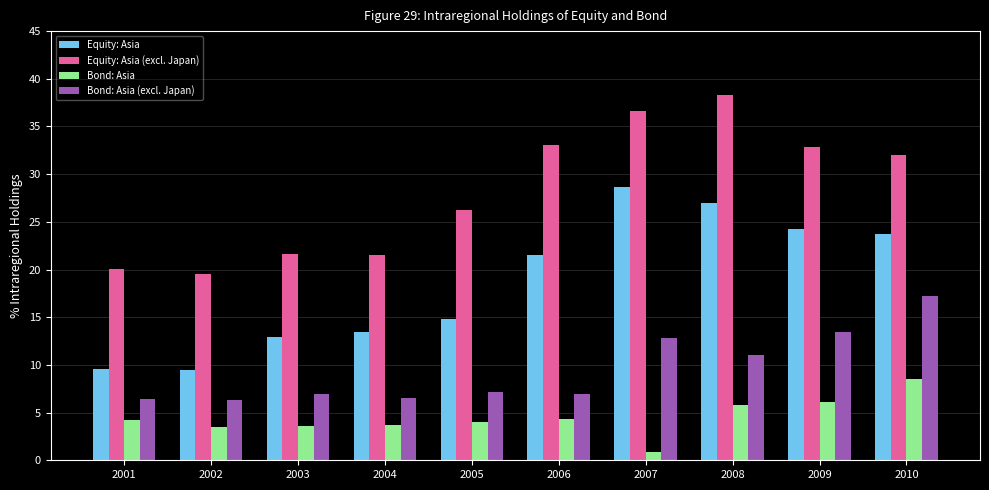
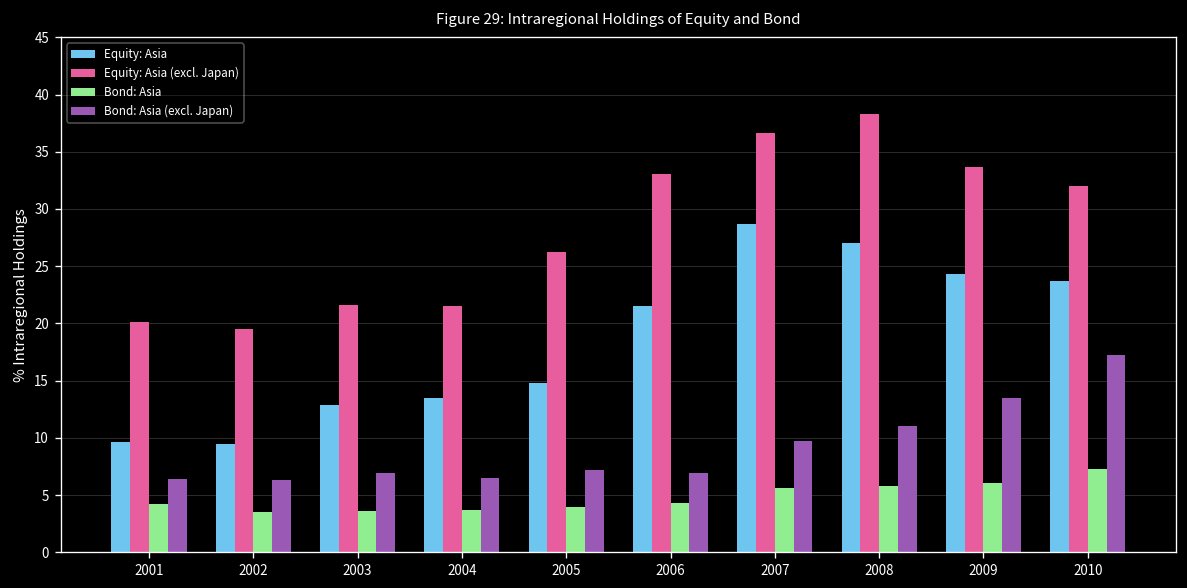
  {
    "Equity: Asia": {
      "2001": 10,
      "2002": 10,
      "2003": 13,
      "2004": 14,
      "2005": 15,
      "2006": 22,
      "2007": 29,
      "2008": 27,
      "2009": 24,
      "2010": 24
    },
    "Equity: Asia (excl. Japan)": {
      "2001": 20,
      "2002": 20,
      "2003": 22,
      "2004": 22,
      "2005": 26,
      "2006": 33,
      "2007": 37,
      "2008": 38,
-     "2009": 33,
+     "2009": 34,
      "2010": 32
    },
    "Bond: Asia": {
      "2001": 4,
      "2002": 4,
      "2003": 4,
      "2004": 4,
      "2005": 4,
      "2006": 4,
-     "2007": 1,
+     "2007": 6,
      "2008": 6,
      "2009": 6,
-     "2010": 9
+     "2010": 7
    },
    "Bond: Asia (excl. Japan)": {
      "2001": 6,
      "2002": 6,
      "2003": 7,
      "2004": 7,
      "2005": 7,
      "2006": 7,
-     "2007": 13,
+     "2007": 10,
      "2008": 11,
      "2009": 14,
      "2010": 17
    }
  }
